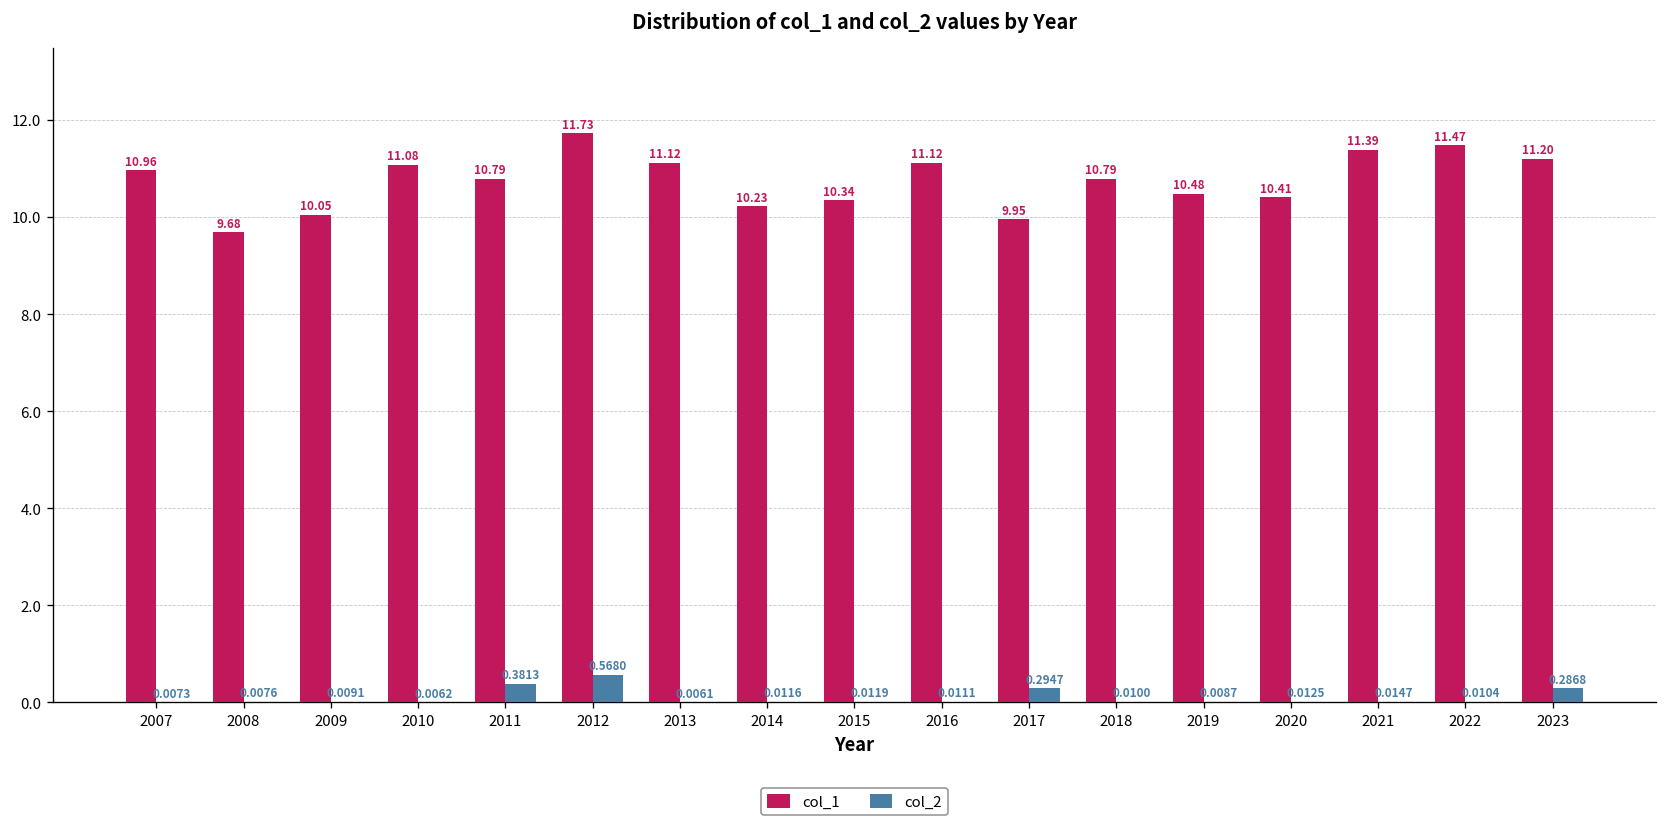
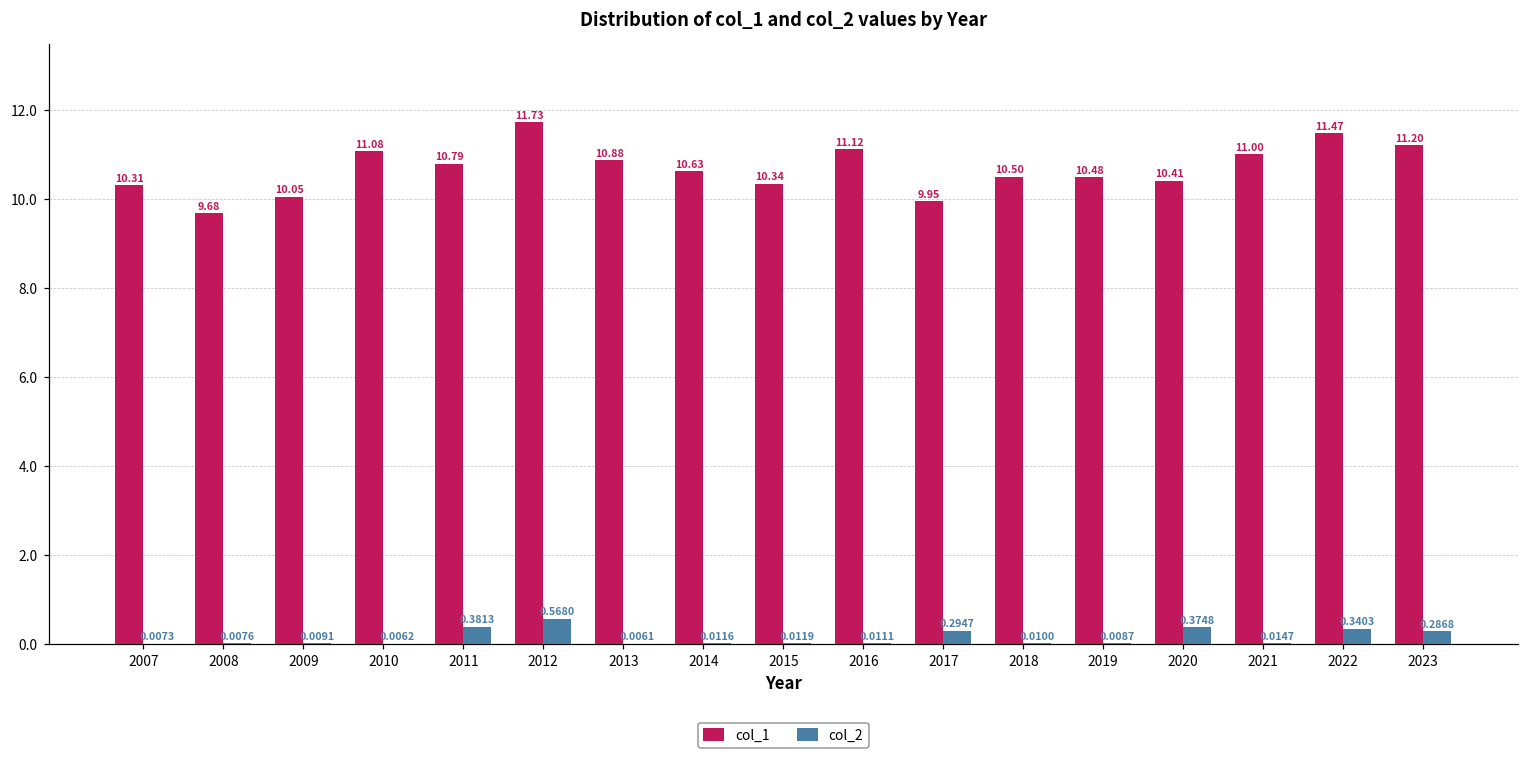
  {
    "col_1": {
-     "2007": 10.96,
+     "2007": 10.31,
      "2008": 9.68,
      "2009": 10.05,
      "2010": 11.08,
      "2011": 10.79,
      "2012": 11.73,
-     "2013": 11.12,
-     "2014": 10.23,
+     "2013": 10.88,
+     "2014": 10.63,
      "2015": 10.34,
      "2016": 11.12,
      "2017": 9.95,
-     "2018": 10.79,
+     "2018": 10.50,
      "2019": 10.48,
      "2020": 10.41,
-     "2021": 11.39,
+     "2021": 11.00,
      "2022": 11.47,
      "2023": 11.20
    },
    "col_2": {
      "2007": 0.0073,
      "2008": 0.0076,
      "2009": 0.0091,
      "2010": 0.0062,
      "2011": 0.3813,
      "2012": 0.5680,
      "2013": 0.0061,
      "2014": 0.0116,
      "2015": 0.0119,
      "2016": 0.0111,
      "2017": 0.2947,
      "2018": 0.0100,
      "2019": 0.0087,
-     "2020": 0.0125,
+     "2020": 0.3748,
      "2021": 0.0147,
-     "2022": 0.0104,
+     "2022": 0.3403,
      "2023": 0.2868
    }
  }
